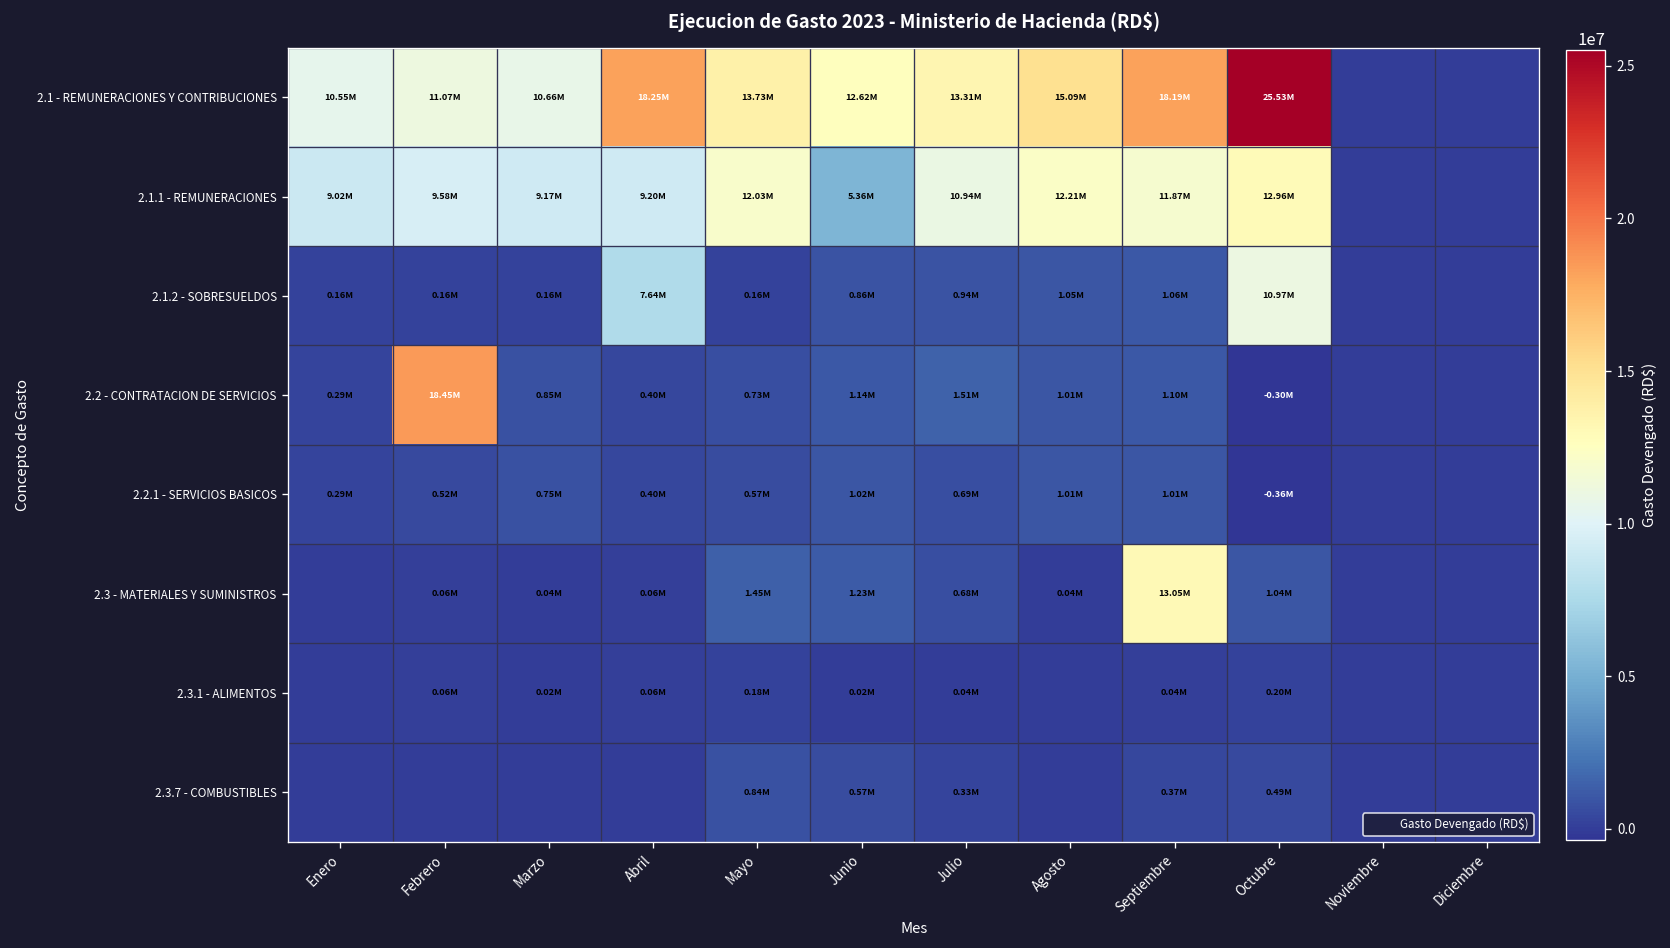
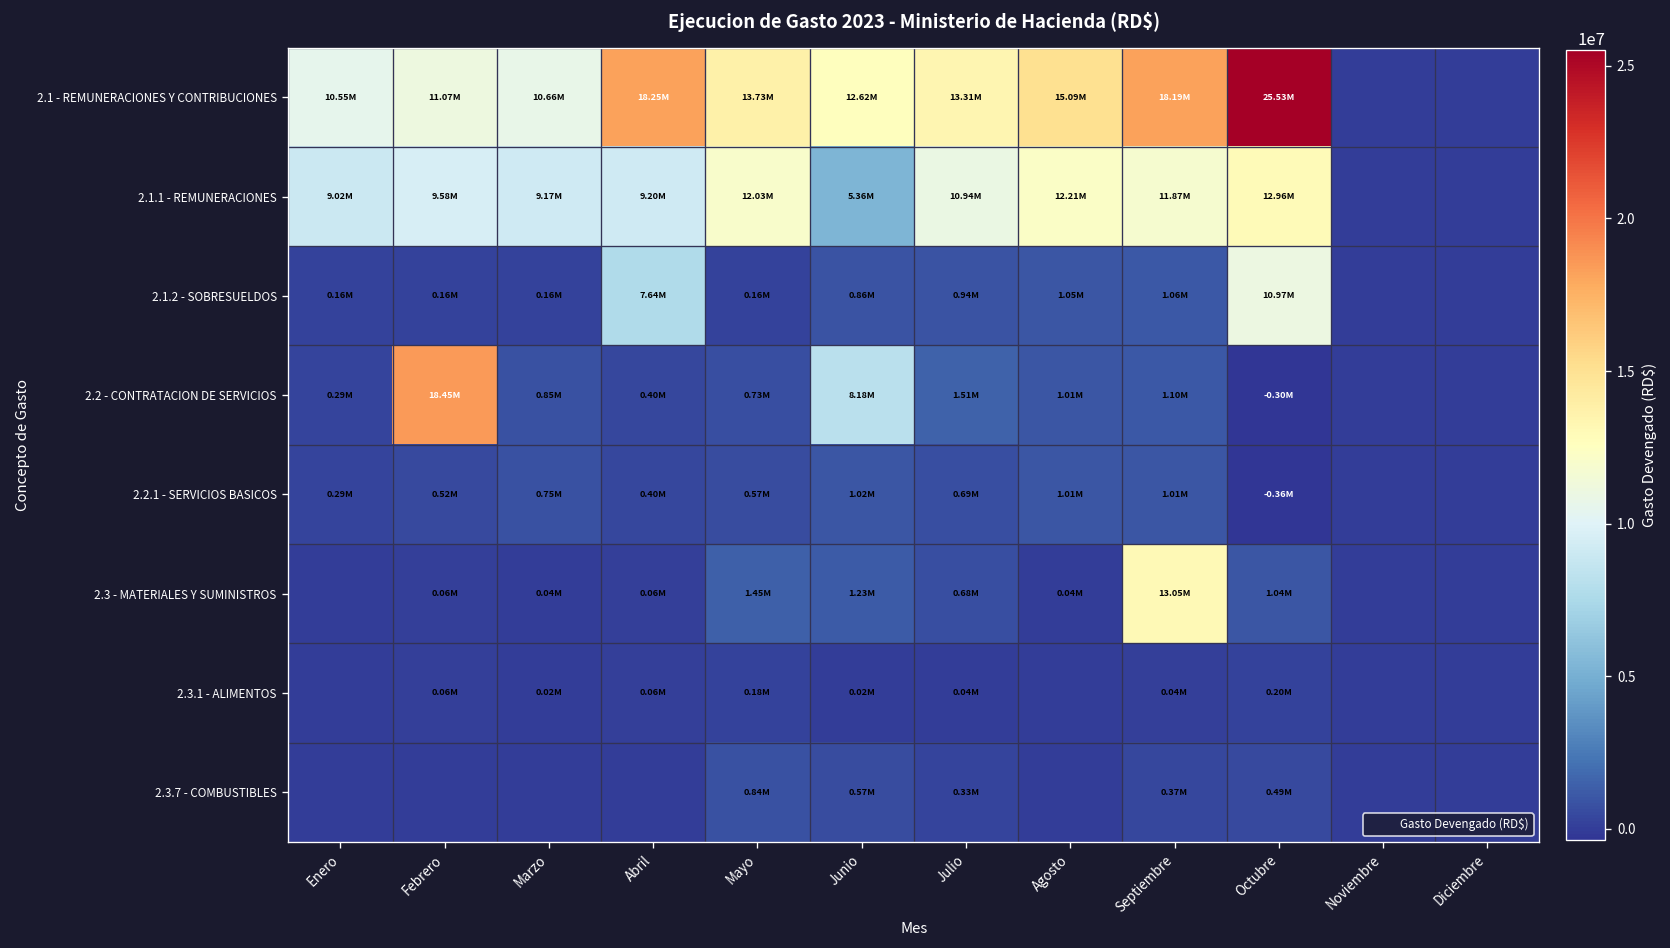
  {
    "2.1 - REMUNERACIONES Y CONTRIBUCIONES": {
      "Enero": "10.55M",
      "Febrero": "11.07M",
      "Marzo": "10.66M",
      "Abril": "18.25M",
      "Mayo": "13.73M",
      "Junio": "12.62M",
      "Julio": "13.31M",
      "Agosto": "15.09M",
      "Septiembre": "18.19M",
      "Octubre": "25.53M"
    },
    "2.1.1 - REMUNERACIONES": {
      "Enero": "9.02M",
      "Febrero": "9.58M",
      "Marzo": "9.17M",
      "Abril": "9.20M",
      "Mayo": "12.03M",
      "Junio": "5.36M",
      "Julio": "10.94M",
      "Agosto": "12.21M",
      "Septiembre": "11.87M",
      "Octubre": "12.96M"
    },
    "2.1.2 - SOBRESUELDOS": {
      "Enero": "0.16M",
      "Febrero": "0.16M",
      "Marzo": "0.16M",
      "Abril": "7.64M",
      "Mayo": "0.16M",
      "Junio": "0.86M",
      "Julio": "0.94M",
      "Agosto": "1.05M",
      "Septiembre": "1.06M",
      "Octubre": "10.97M"
    },
    "2.2 - CONTRATACION DE SERVICIOS": {
      "Enero": "0.29M",
      "Febrero": "18.45M",
      "Marzo": "0.85M",
      "Abril": "0.40M",
      "Mayo": "0.73M",
-     "Junio": "1.14M",
+     "Junio": "8.18M",
      "Julio": "1.51M",
      "Agosto": "1.01M",
      "Septiembre": "1.10M",
      "Octubre": "-0.30M"
    },
    "2.2.1 - SERVICIOS BASICOS": {
      "Enero": "0.29M",
      "Febrero": "0.52M",
      "Marzo": "0.75M",
      "Abril": "0.40M",
      "Mayo": "0.57M",
      "Junio": "1.02M",
      "Julio": "0.69M",
      "Agosto": "1.01M",
      "Septiembre": "1.01M",
      "Octubre": "-0.36M"
    },
    "2.3 - MATERIALES Y SUMINISTROS": {
      "Febrero": "0.06M",
      "Marzo": "0.04M",
      "Abril": "0.06M",
      "Mayo": "1.45M",
      "Junio": "1.23M",
      "Julio": "0.68M",
      "Agosto": "0.04M",
      "Septiembre": "13.05M",
      "Octubre": "1.04M"
    },
    "2.3.1 - ALIMENTOS": {
      "Febrero": "0.06M",
      "Marzo": "0.02M",
      "Abril": "0.06M",
      "Mayo": "0.18M",
      "Junio": "0.02M",
      "Julio": "0.04M",
      "Septiembre": "0.04M",
      "Octubre": "0.20M"
    },
    "2.3.7 - COMBUSTIBLES": {
      "Mayo": "0.84M",
      "Junio": "0.57M",
      "Julio": "0.33M",
      "Septiembre": "0.37M",
      "Octubre": "0.49M"
    }
  }
